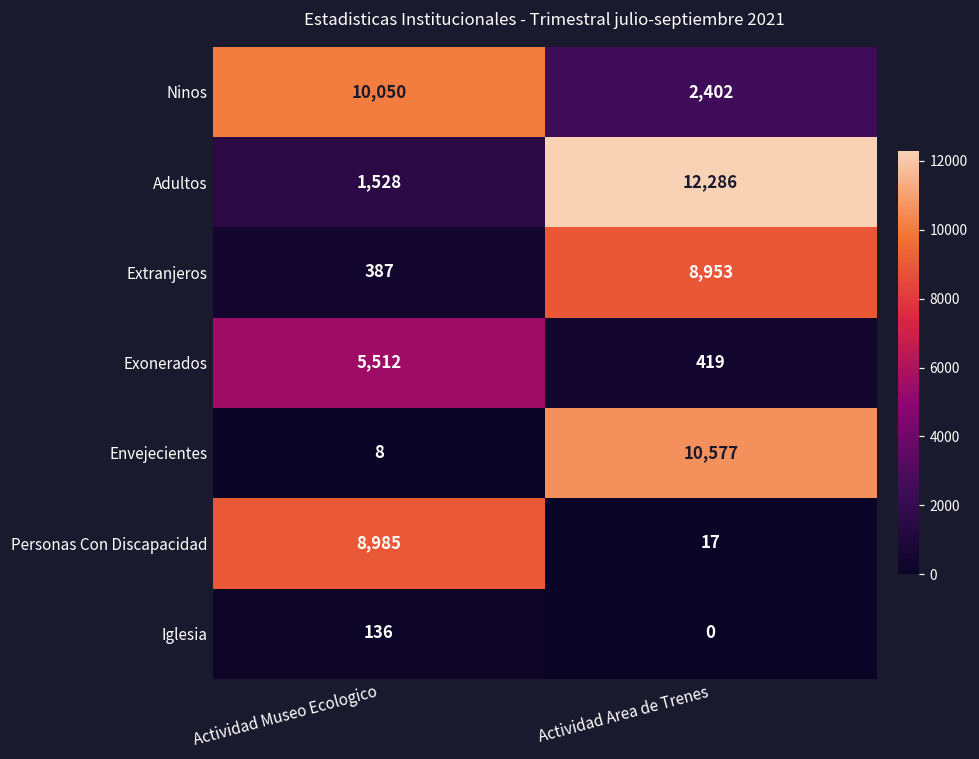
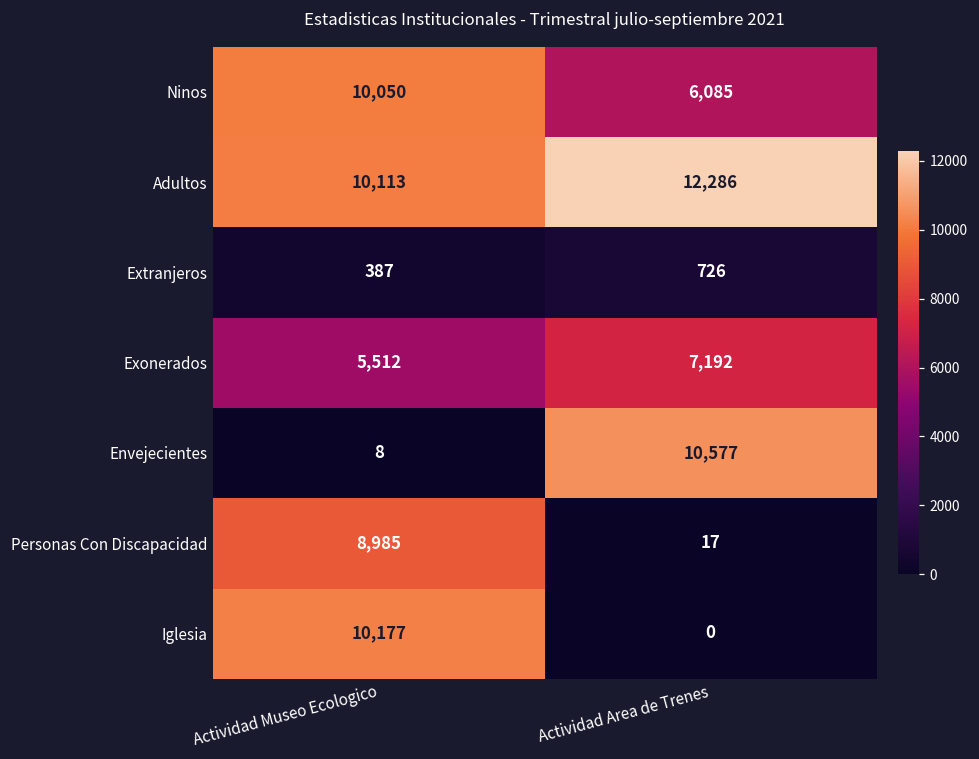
  {
    "Ninos": {
      "Actividad Museo Ecologico": "10,050",
-     "Actividad Area de Trenes": "2,402"
+     "Actividad Area de Trenes": "6,085"
    },
    "Adultos": {
-     "Actividad Museo Ecologico": "1,528",
+     "Actividad Museo Ecologico": "10,113",
      "Actividad Area de Trenes": "12,286"
    },
    "Extranjeros": {
      "Actividad Museo Ecologico": "387",
-     "Actividad Area de Trenes": "8,953"
+     "Actividad Area de Trenes": "726"
    },
    "Exonerados": {
      "Actividad Museo Ecologico": "5,512",
-     "Actividad Area de Trenes": "419"
+     "Actividad Area de Trenes": "7,192"
    },
    "Envejecientes": {
      "Actividad Museo Ecologico": "8",
      "Actividad Area de Trenes": "10,577"
    },
    "Personas Con Discapacidad": {
      "Actividad Museo Ecologico": "8,985",
      "Actividad Area de Trenes": "17"
    },
    "Iglesia": {
-     "Actividad Museo Ecologico": "136",
+     "Actividad Museo Ecologico": "10,177",
      "Actividad Area de Trenes": "0"
    }
  }
